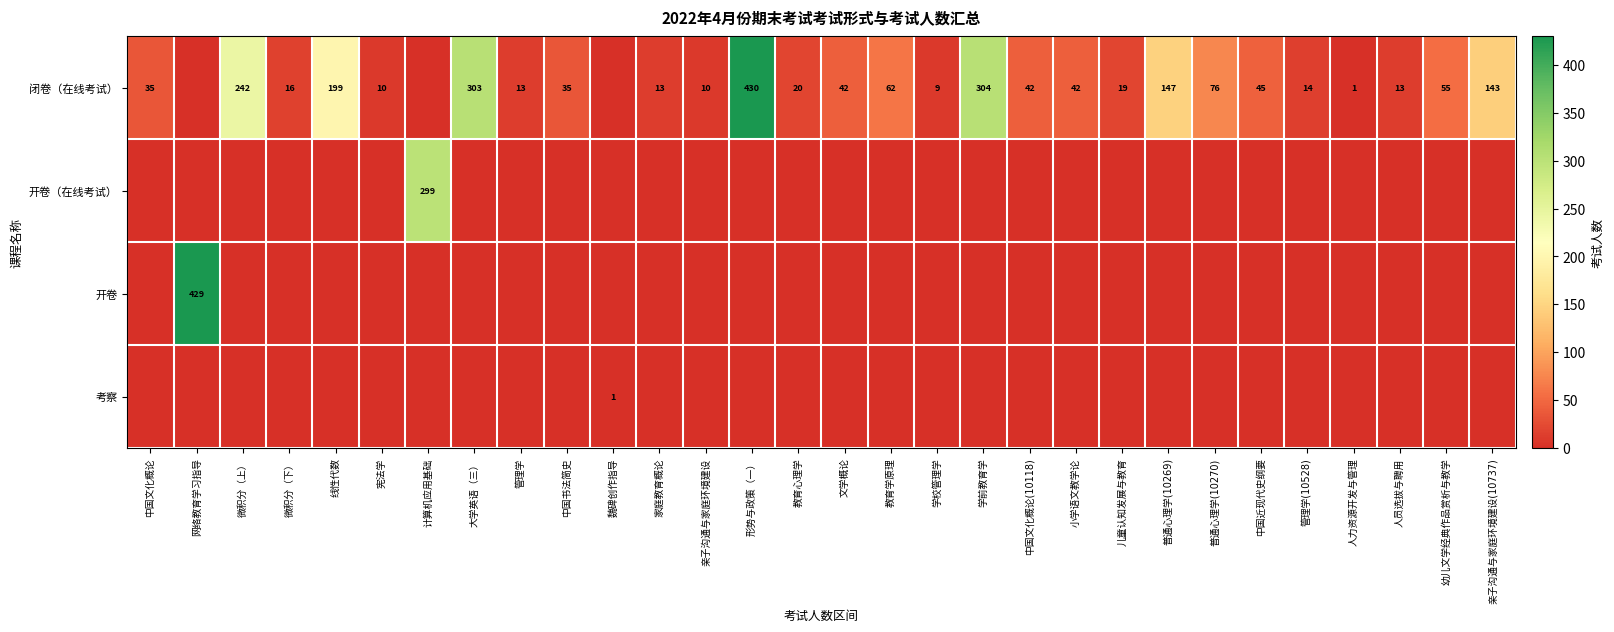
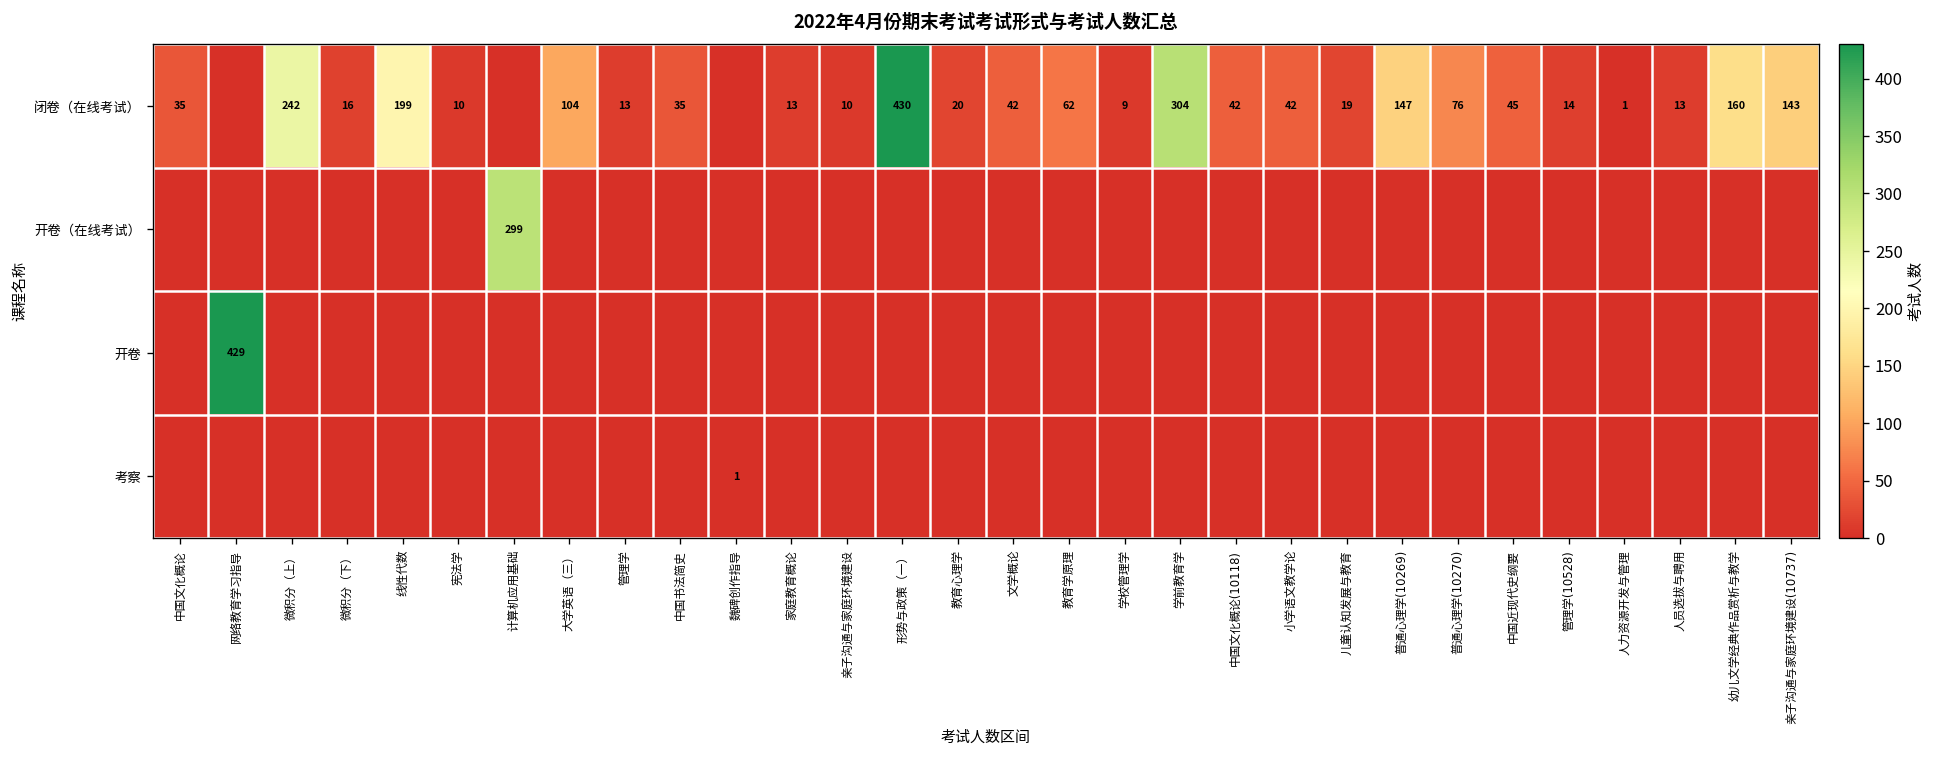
  {
    "闭卷（在线考试）": {
      "中国文化概论": 35,
      "微积分（上）": 242,
      "微积分（下）": 16,
      "线性代数": 199,
      "宪法学": 10,
-     "大学英语（三）": 303,
+     "大学英语（三）": 104,
      "管理学": 13,
      "中国书法简史": 35,
      "家庭教育概论": 13,
      "亲子沟通与家庭环境建设": 10,
      "形势与政策（一）": 430,
      "教育心理学": 20,
      "文学概论": 42,
      "教育学原理": 62,
      "学校管理学": 9,
      "学前教育学": 304,
      "中国文化概论(10118)": 42,
      "小学语文教学论": 42,
      "儿童认知发展与教育": 19,
      "普通心理学(10269)": 147,
      "普通心理学(10270)": 76,
      "中国近现代史纲要": 45,
      "管理学(10528)": 14,
      "人力资源开发与管理": 1,
      "人员选拔与聘用": 13,
-     "幼儿文学经典作品赏析与教学": 55,
+     "幼儿文学经典作品赏析与教学": 160,
      "亲子沟通与家庭环境建设(10737)": 143
    },
    "开卷（在线考试）": {
      "计算机应用基础": 299
    },
    "开卷": {
      "网络教育学习指导": 429
    },
    "考察": {
      "魏碑创作指导": 1
    }
  }
